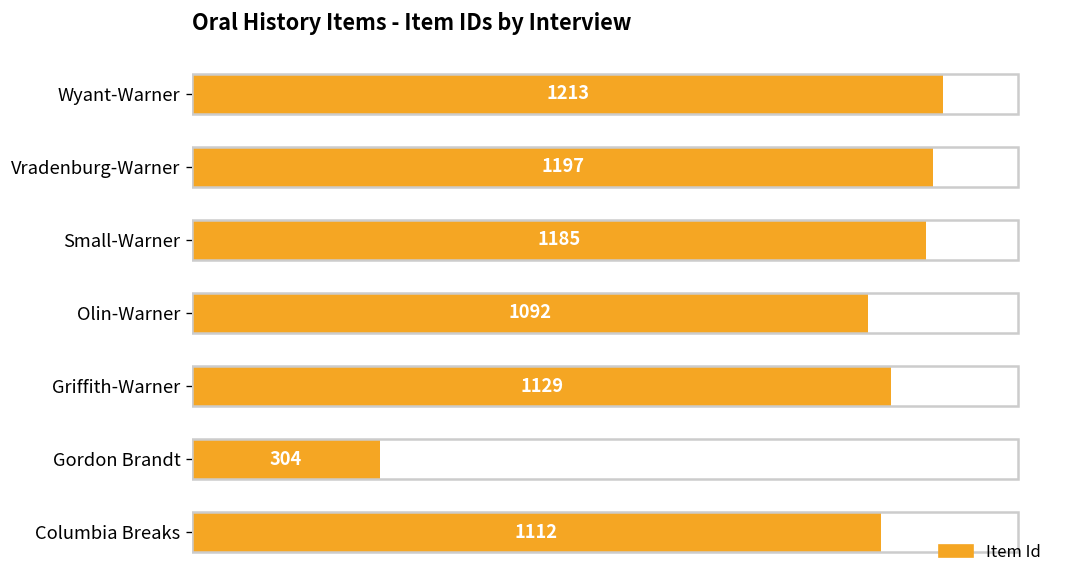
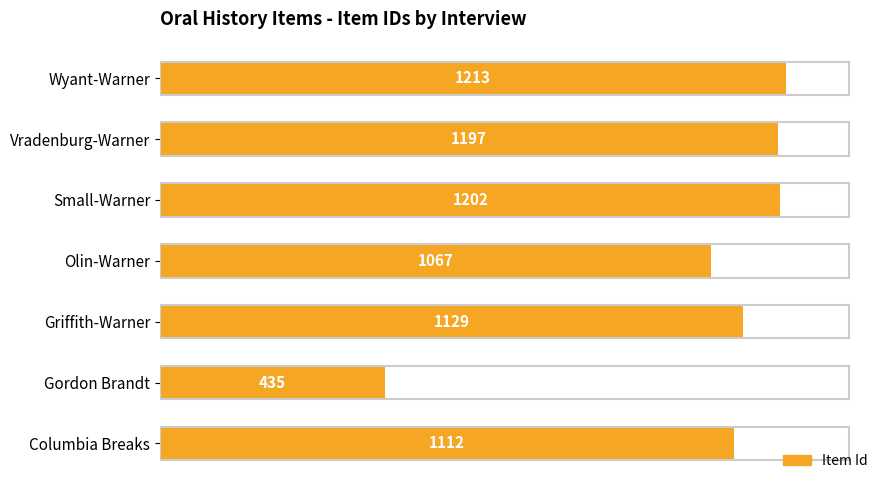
  {
    "Wyant-Warner": 1213,
    "Vradenburg-Warner": 1197,
-   "Small-Warner": 1185,
-   "Olin-Warner": 1092,
+   "Small-Warner": 1202,
+   "Olin-Warner": 1067,
    "Griffith-Warner": 1129,
-   "Gordon Brandt": 304,
+   "Gordon Brandt": 435,
    "Columbia Breaks": 1112
  }
